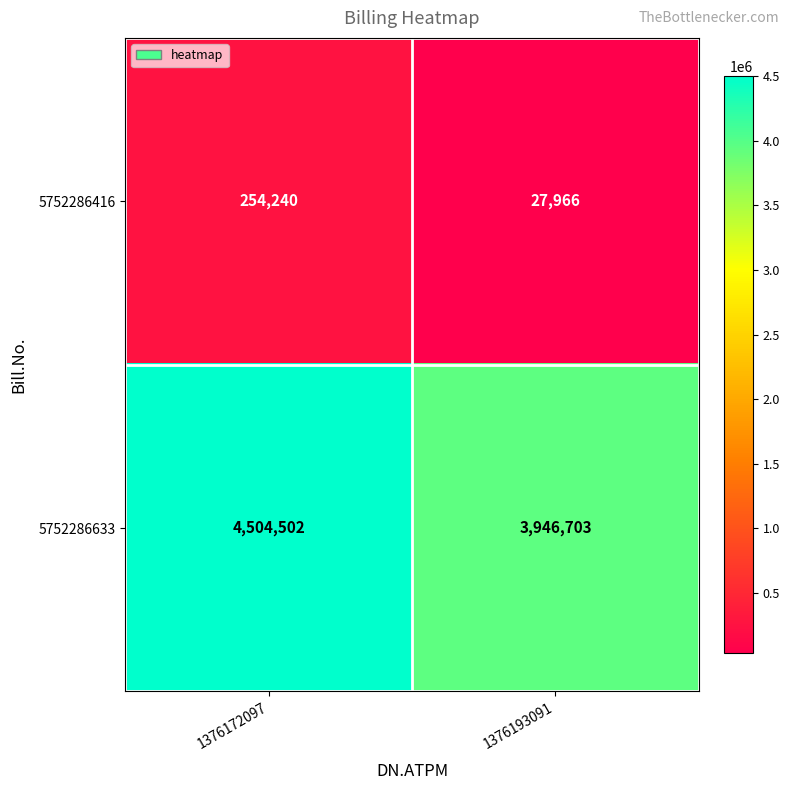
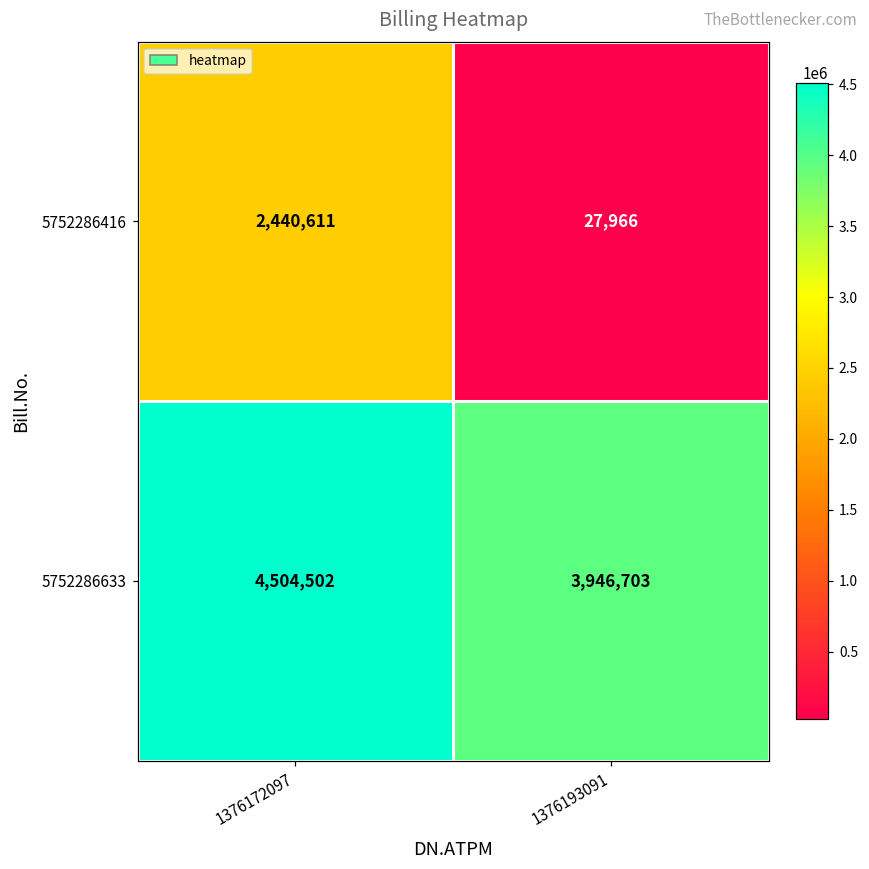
  {
    "5752286416": {
-     "1376172097": "254,240",
+     "1376172097": "2,440,611",
      "1376193091": "27,966"
    },
    "5752286633": {
      "1376172097": "4,504,502",
      "1376193091": "3,946,703"
    }
  }
